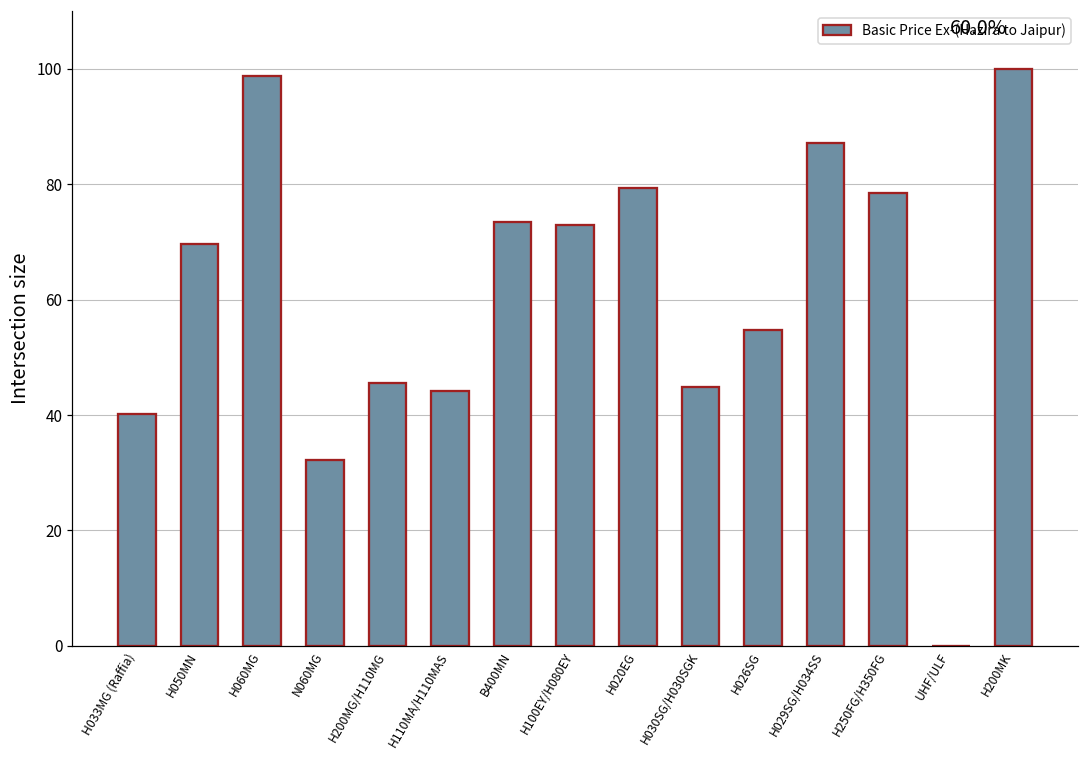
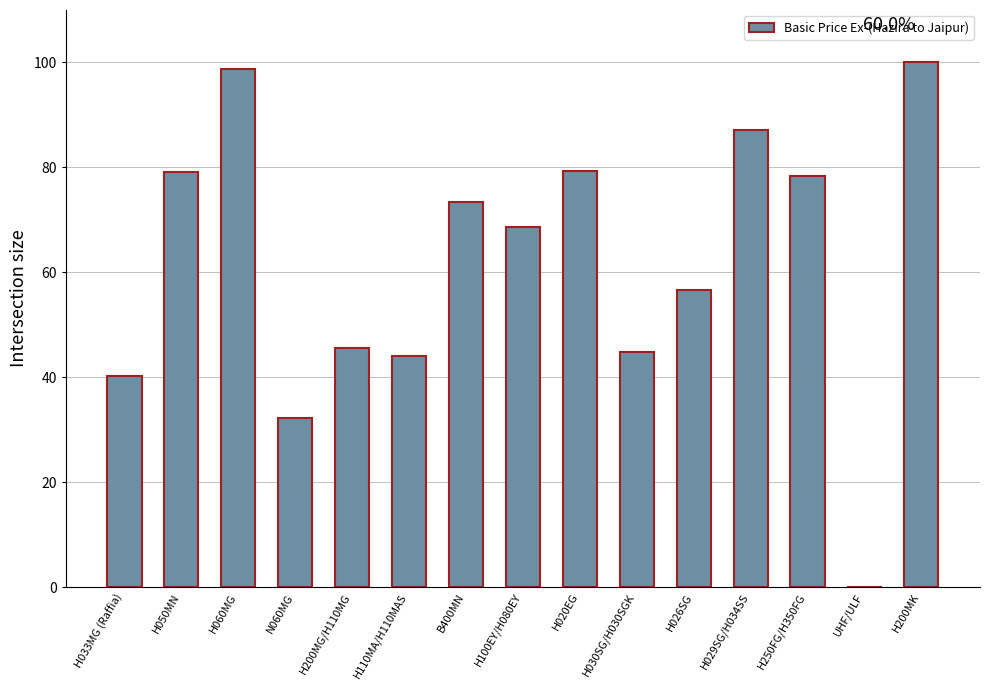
  {
    "H033MG (Raffia)": 40,
-   "H050MN": 70,
+   "H050MN": 79,
    "H060MG": 99,
    "N060MG": 32,
    "H200MG/H110MG": 46,
    "H110MA/H110MAS": 44,
    "B400MN": 73,
-   "H100EY/H080EY": 73,
+   "H100EY/H080EY": 69,
    "H020EG": 79,
    "H030SG/H030SGK": 45,
-   "H026SG": 55,
+   "H026SG": 57,
    "H029SG/H034SS": 87,
    "H250FG/H350FG": 78,
    "UHF/ULF": 0,
    "H200MK": 100
  }
